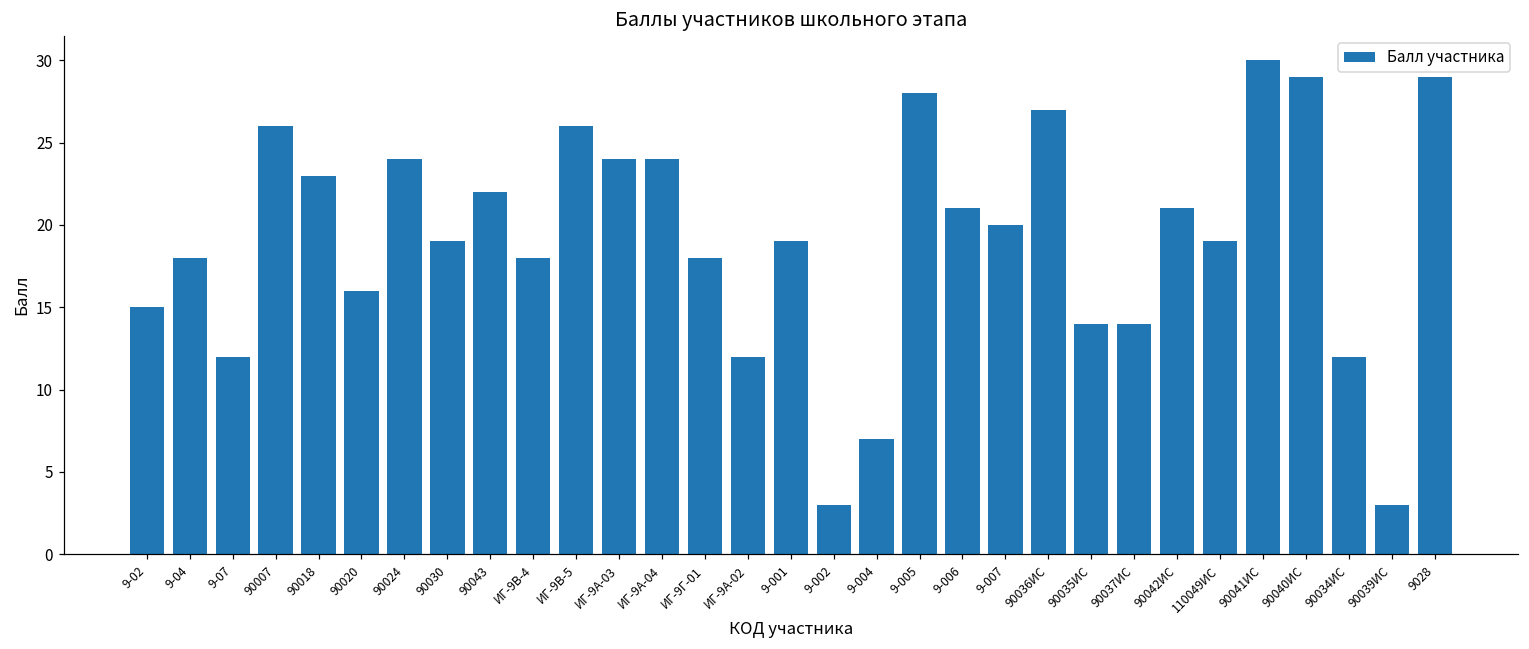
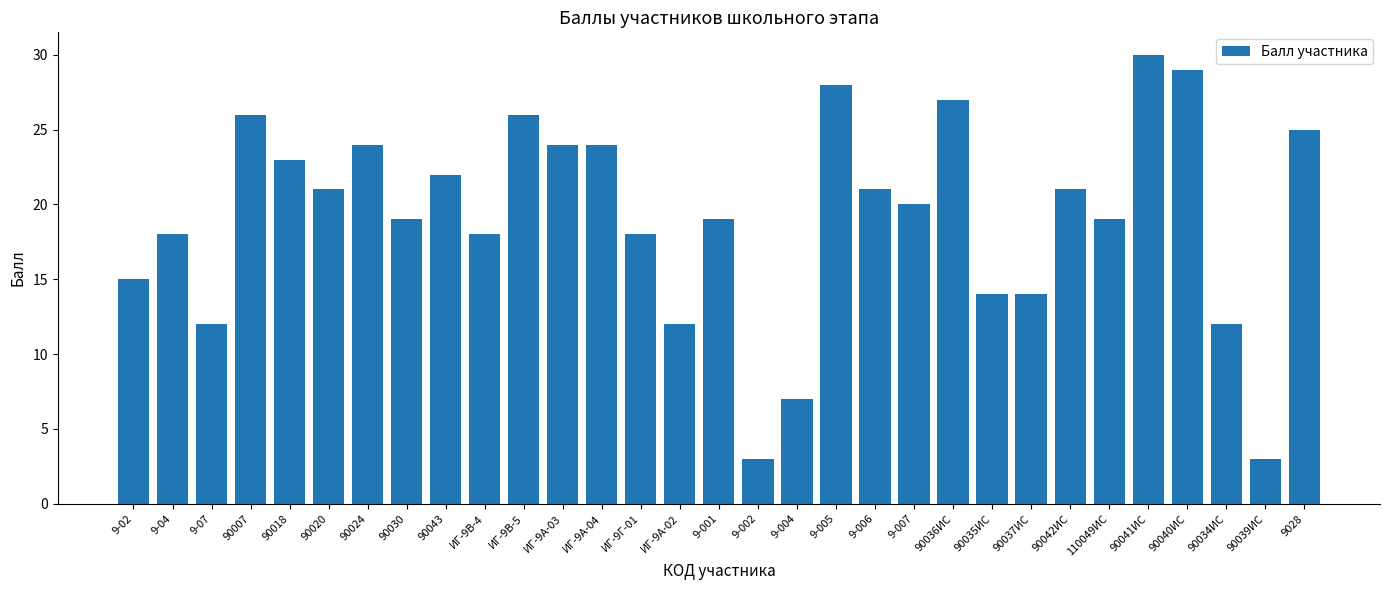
  {
    "9-02": 15,
    "9-04": 18,
    "9-07": 12,
    "90007": 26,
    "90018": 23,
-   "90020": 16,
+   "90020": 21,
    "90024": 24,
    "90030": 19,
    "90043": 22,
    "ИГ-9В-4": 18,
    "ИГ-9В-5": 26,
    "ИГ-9А-03": 24,
    "ИГ-9А-04": 24,
    "ИГ-9Г-01": 18,
    "ИГ-9А-02": 12,
    "9-001": 19,
    "9-002": 3,
    "9-004": 7,
    "9-005": 28,
    "9-006": 21,
    "9-007": 20,
    "90036ИС": 27,
    "90035ИС": 14,
    "90037ИС": 14,
    "90042ИС": 21,
    "110049ИС": 19,
    "90041ИС": 30,
    "90040ИС": 29,
    "90034ИС": 12,
    "90039ИС": 3,
-   "9028": 29
+   "9028": 25
  }
